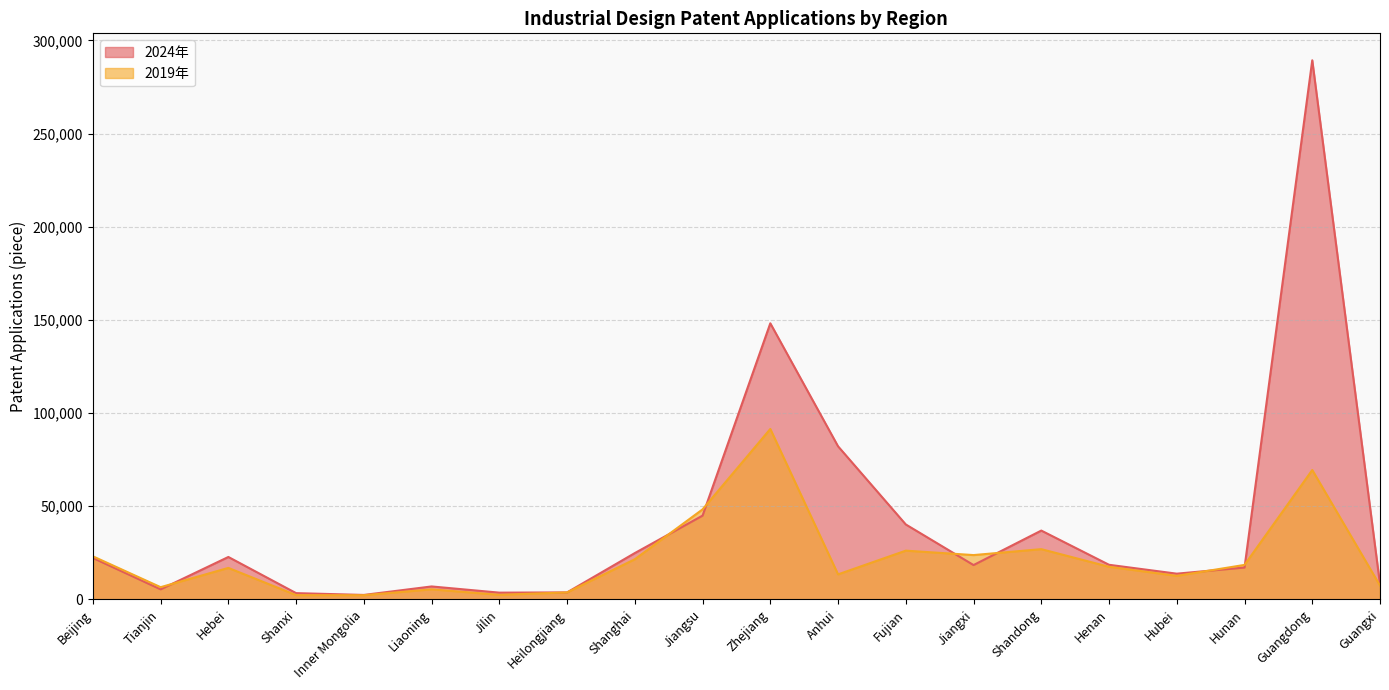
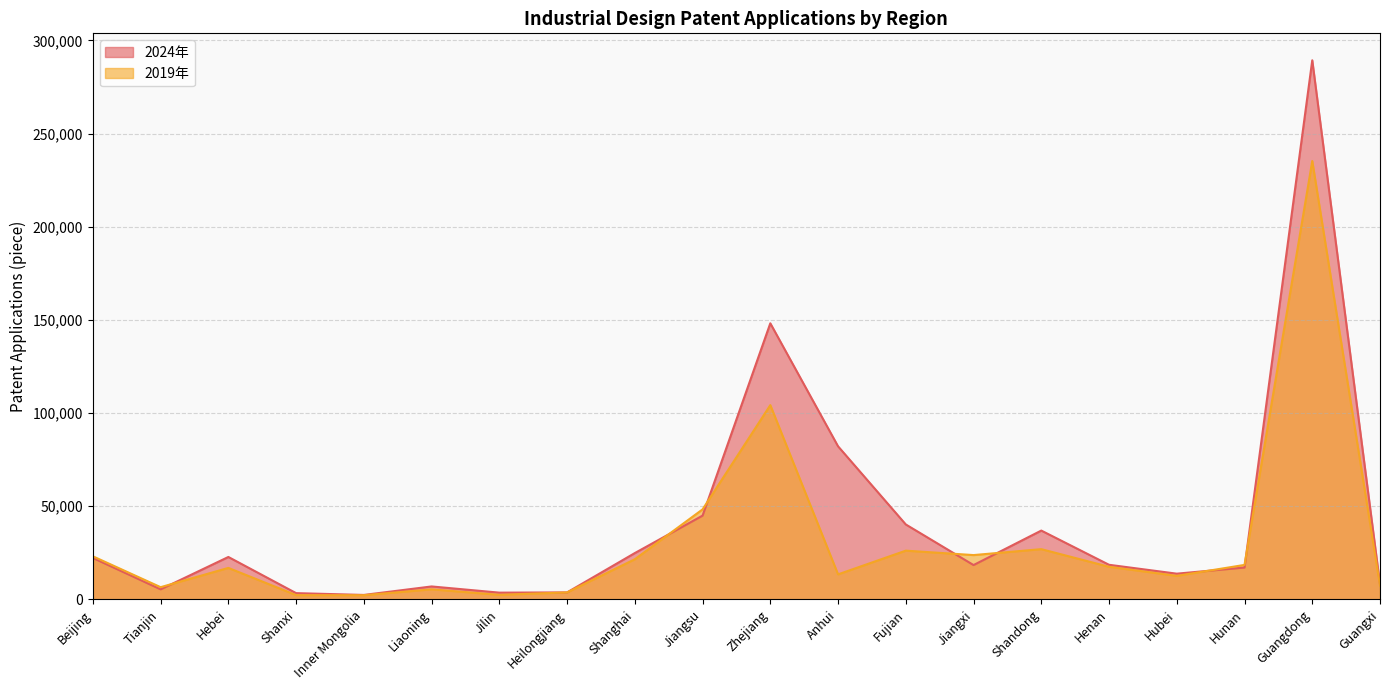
  {
    "2024年": {
      "Hebei": "23,000",
      "Liaoning": "7,000",
      "Shanghai": "25,000",
      "Jiangsu": "45,000",
      "Zhejiang": "148,000",
      "Anhui": "82,000",
      "Fujian": "40,000",
      "Jiangxi": "18,000",
      "Shandong": "37,000",
      "Hunan": "17,000",
      "Guangdong": "289,000"
    },
    "2019年": {
      "Hebei": "17,000",
      "Liaoning": "5,000",
      "Shanghai": "22,000",
      "Jiangsu": "48,000",
-     "Zhejiang": "91,000",
+     "Zhejiang": "104,000",
      "Anhui": "13,000",
      "Fujian": "26,000",
      "Jiangxi": "24,000",
      "Shandong": "27,000",
      "Hunan": "19,000",
-     "Guangdong": "69,000"
+     "Guangdong": "235,000"
    }
  }
